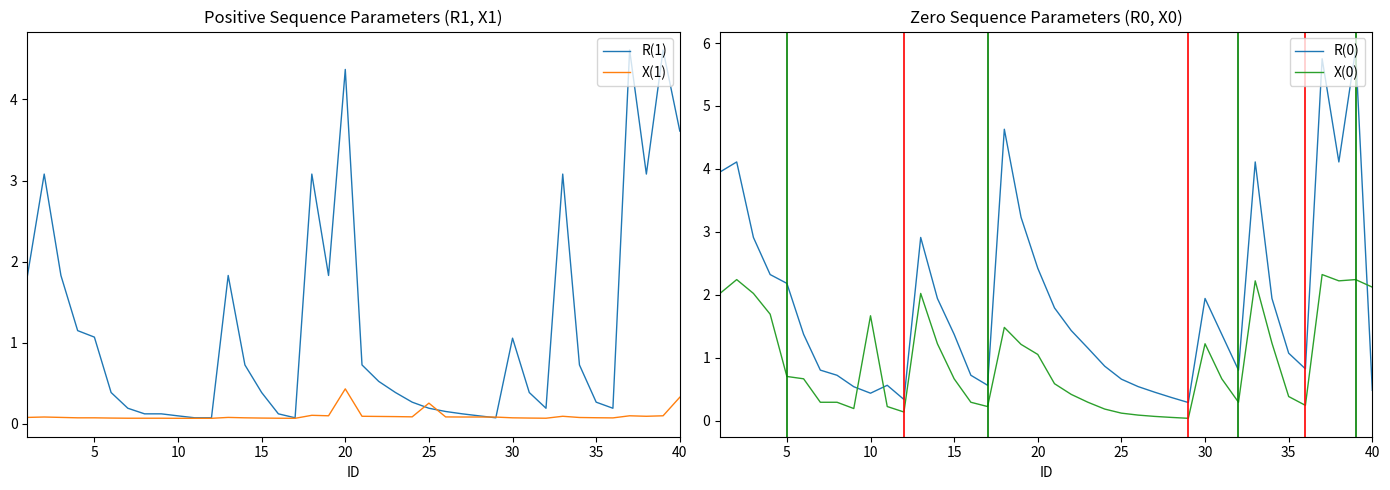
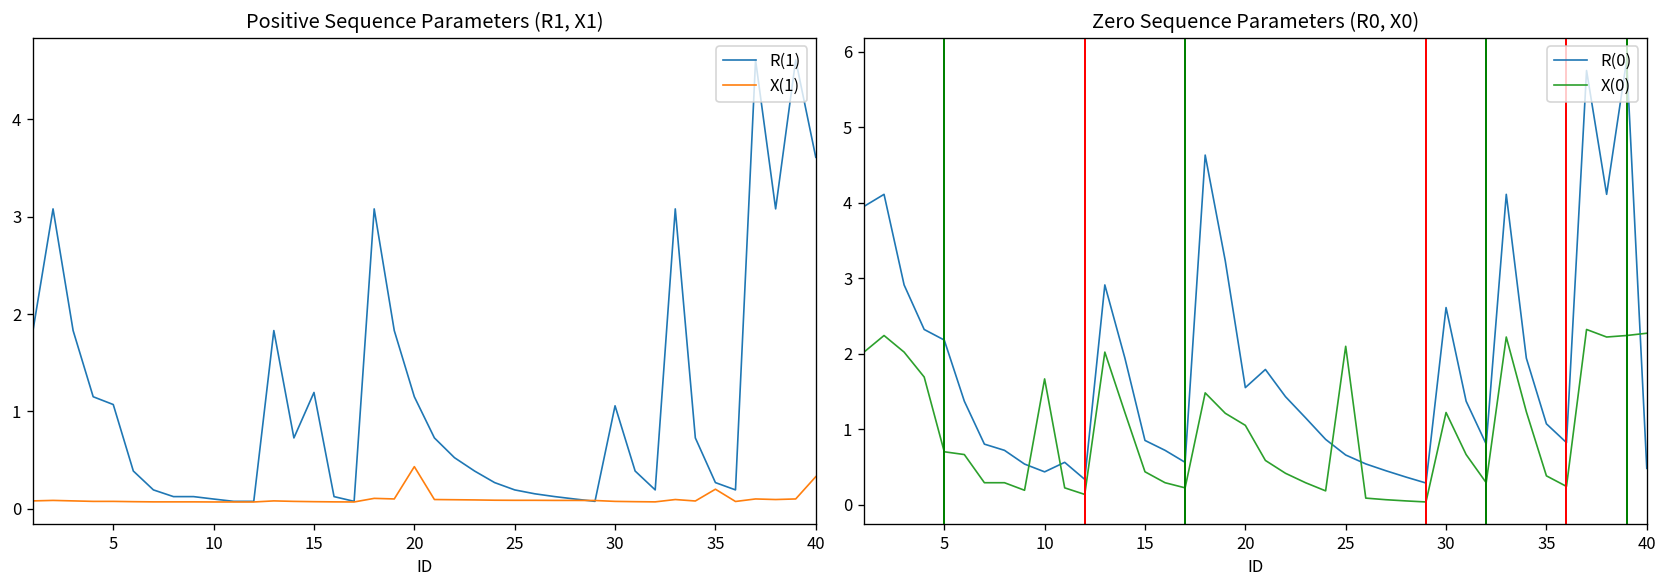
  {
    "Positive Sequence Parameters (R1, X1)": {
      "R(1)": {
        "5": 1.1,
-       "15": 0.4,
-       "20": 4.4,
+       "15": 1.2,
+       "20": 1.2,
        "25": 0.2,
        "30": 1.1,
        "35": 0.3,
        "40": 3.6
      },
      "X(1)": {
        "5": 0.1,
        "15": 0.1,
        "20": 0.4,
-       "25": 0.3,
+       "25": 0.1,
        "30": 0.1,
-       "35": 0.1,
+       "35": 0.2,
        "40": 0.3
      }
    },
    "Zero Sequence Parameters (R0, X0)": {
      "R(0)": {
        "5": 2.2,
        "10": 0.4,
-       "15": 1.4,
-       "20": 2.4,
+       "15": 0.9,
+       "20": 1.6,
        "25": 0.7,
-       "30": 1.9,
+       "30": 2.6,
        "35": 1.1,
        "40": 0.5
      },
      "X(0)": {
        "5": 0.7,
        "10": 1.7,
-       "15": 0.7,
+       "15": 0.4,
        "20": 1.1,
-       "25": 0.1,
+       "25": 2.1,
        "30": 1.2,
        "35": 0.4,
-       "40": 2.1
+       "40": 2.3
      }
    }
  }
